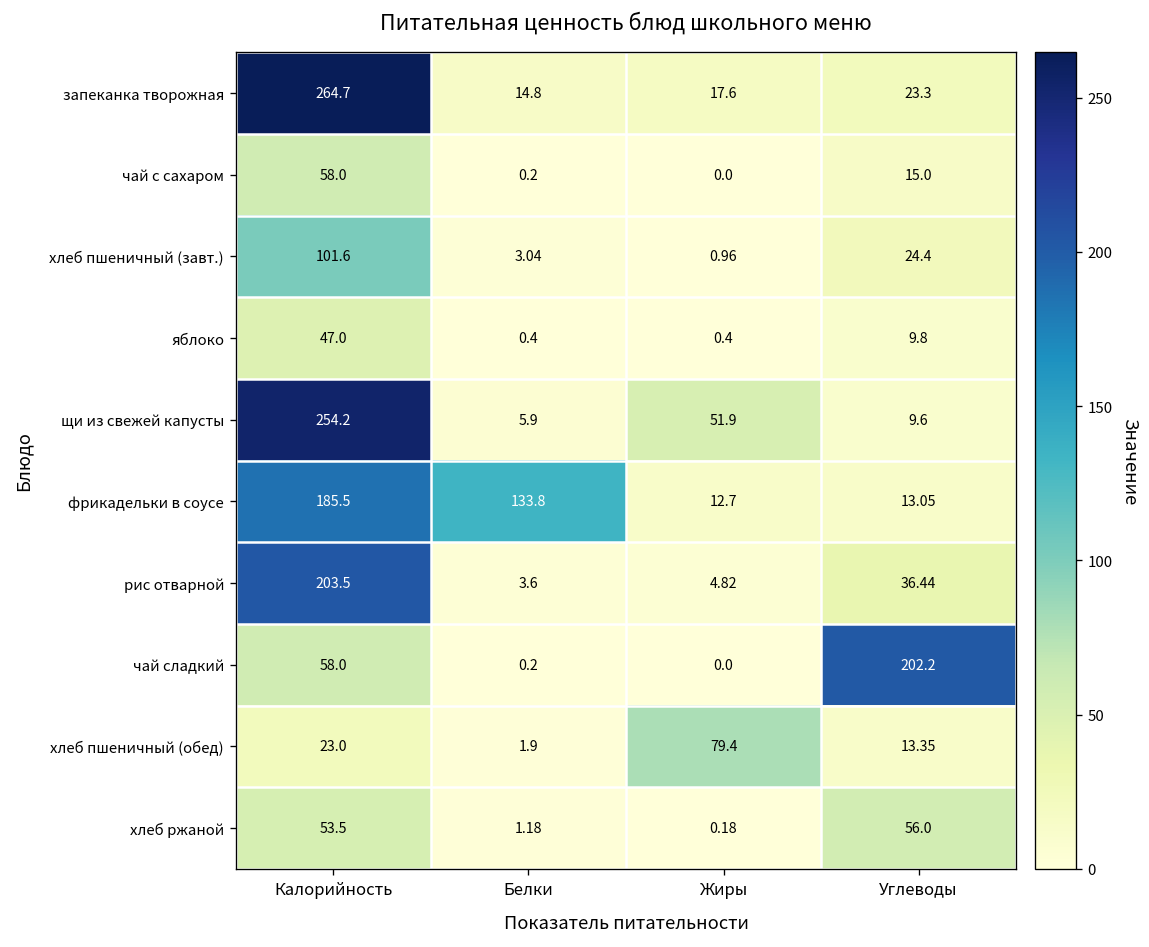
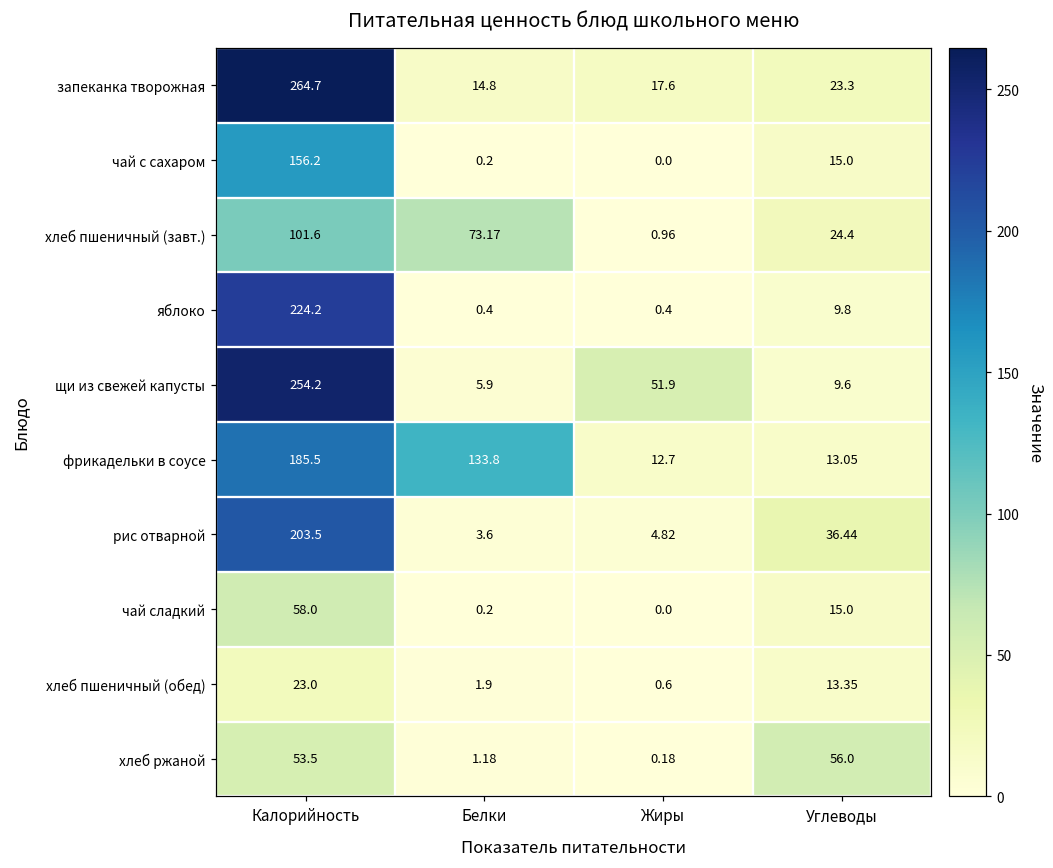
  {
    "запеканка творожная": {
      "Калорийность": 264.7,
      "Белки": 14.8,
      "Жиры": 17.6,
      "Углеводы": 23.3
    },
    "чай с сахаром": {
-     "Калорийность": 58.0,
+     "Калорийность": 156.2,
      "Белки": 0.2,
      "Жиры": 0.0,
      "Углеводы": 15.0
    },
    "хлеб пшеничный (завт.)": {
      "Калорийность": 101.6,
-     "Белки": 3.04,
+     "Белки": 73.17,
      "Жиры": 0.96,
      "Углеводы": 24.4
    },
    "яблоко": {
-     "Калорийность": 47.0,
+     "Калорийность": 224.2,
      "Белки": 0.4,
      "Жиры": 0.4,
      "Углеводы": 9.8
    },
    "щи из свежей капусты": {
      "Калорийность": 254.2,
      "Белки": 5.9,
      "Жиры": 51.9,
      "Углеводы": 9.6
    },
    "фрикадельки в соусе": {
      "Калорийность": 185.5,
      "Белки": 133.8,
      "Жиры": 12.7,
      "Углеводы": 13.05
    },
    "рис отварной": {
      "Калорийность": 203.5,
      "Белки": 3.6,
      "Жиры": 4.82,
      "Углеводы": 36.44
    },
    "чай сладкий": {
      "Калорийность": 58.0,
      "Белки": 0.2,
      "Жиры": 0.0,
-     "Углеводы": 202.2
+     "Углеводы": 15.0
    },
    "хлеб пшеничный (обед)": {
      "Калорийность": 23.0,
      "Белки": 1.9,
-     "Жиры": 79.4,
+     "Жиры": 0.6,
      "Углеводы": 13.35
    },
    "хлеб ржаной": {
      "Калорийность": 53.5,
      "Белки": 1.18,
      "Жиры": 0.18,
      "Углеводы": 56.0
    }
  }
